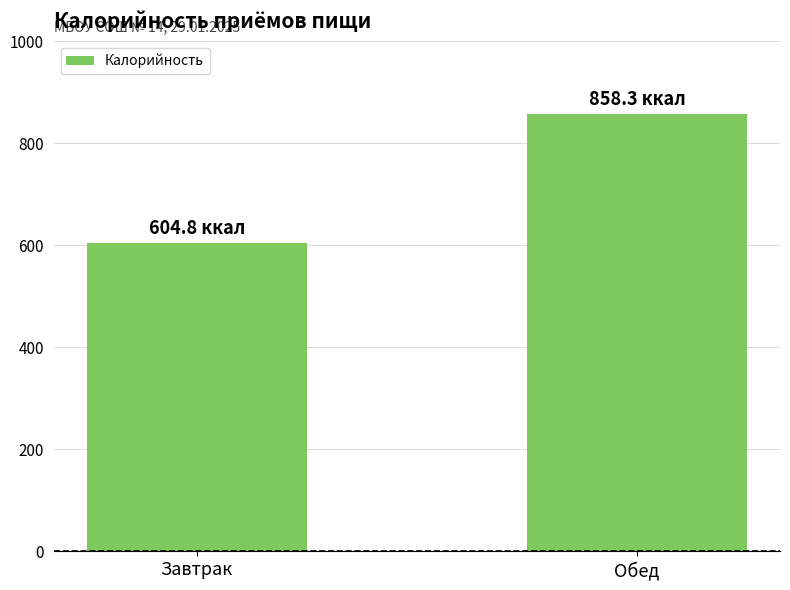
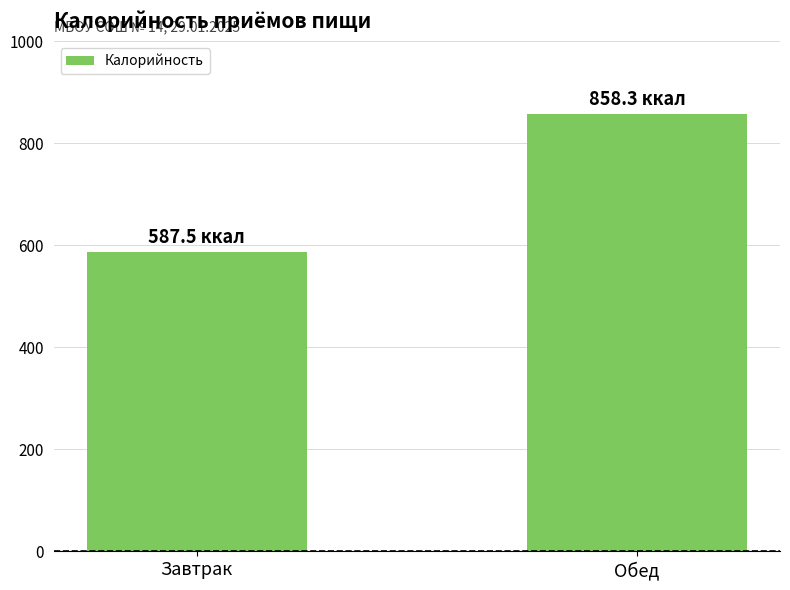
  {
-   "Завтрак": 604.8,
+   "Завтрак": 587.5,
    "Обед": 858.3
  }
